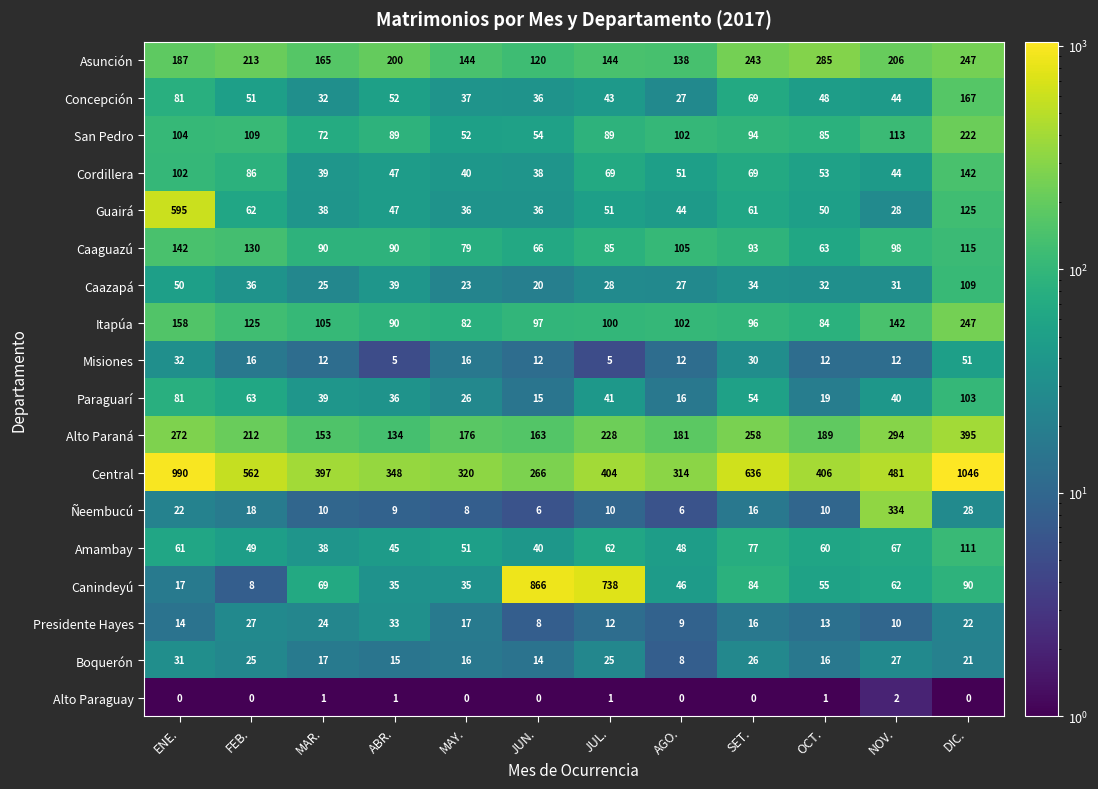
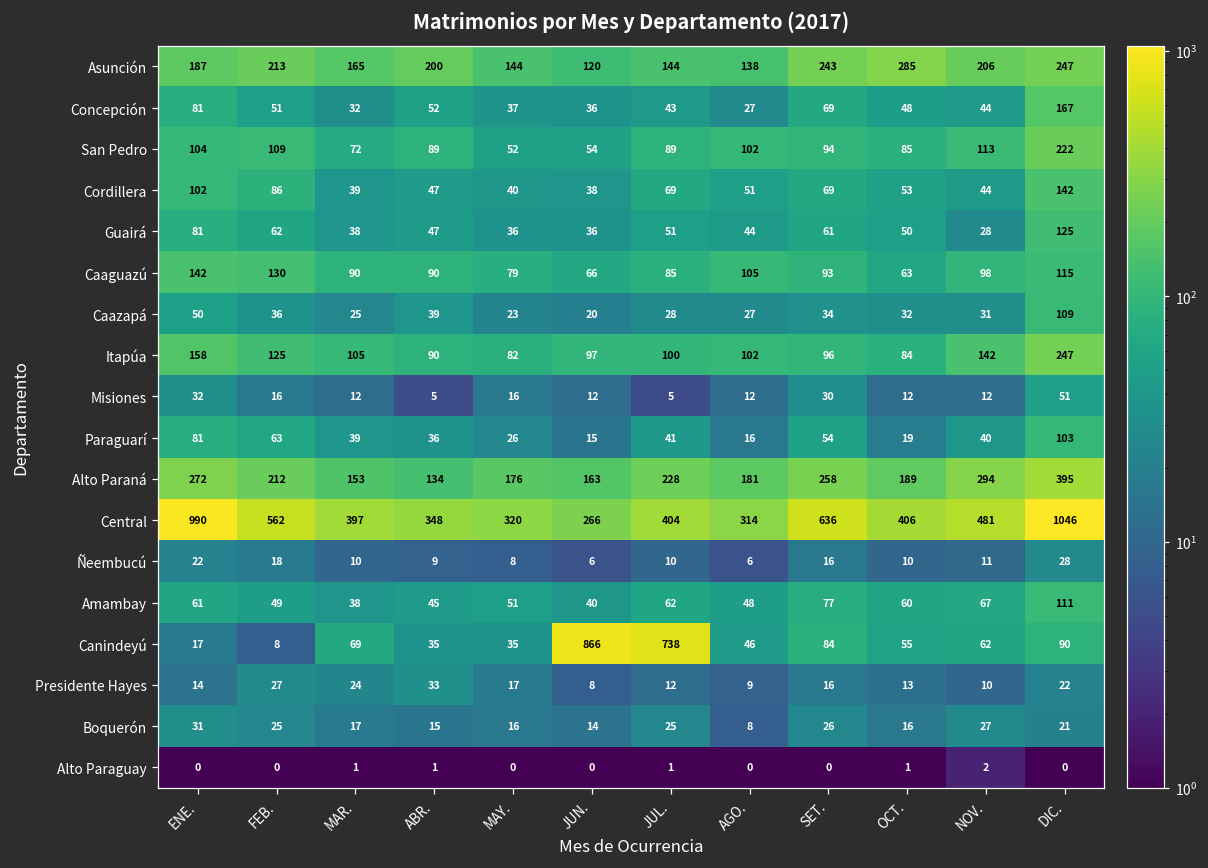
  {
    "Guairá": {
-     "ENE.": 595,
+     "ENE.": 81,
      "FEB.": 62,
      "MAR.": 38,
      "ABR.": 47,
      "MAY.": 36,
      "JUN.": 36,
      "JUL.": 51,
      "AGO.": 44,
      "SET.": 61,
      "OCT.": 50,
      "NOV.": 28,
      "DIC.": 125
    },
    "Ñeembucú": {
      "ENE.": 22,
      "FEB.": 18,
      "MAR.": 10,
      "ABR.": 9,
      "MAY.": 8,
      "JUN.": 6,
      "JUL.": 10,
      "AGO.": 6,
      "SET.": 16,
      "OCT.": 10,
-     "NOV.": 334,
+     "NOV.": 11,
      "DIC.": 28
    }
  }
